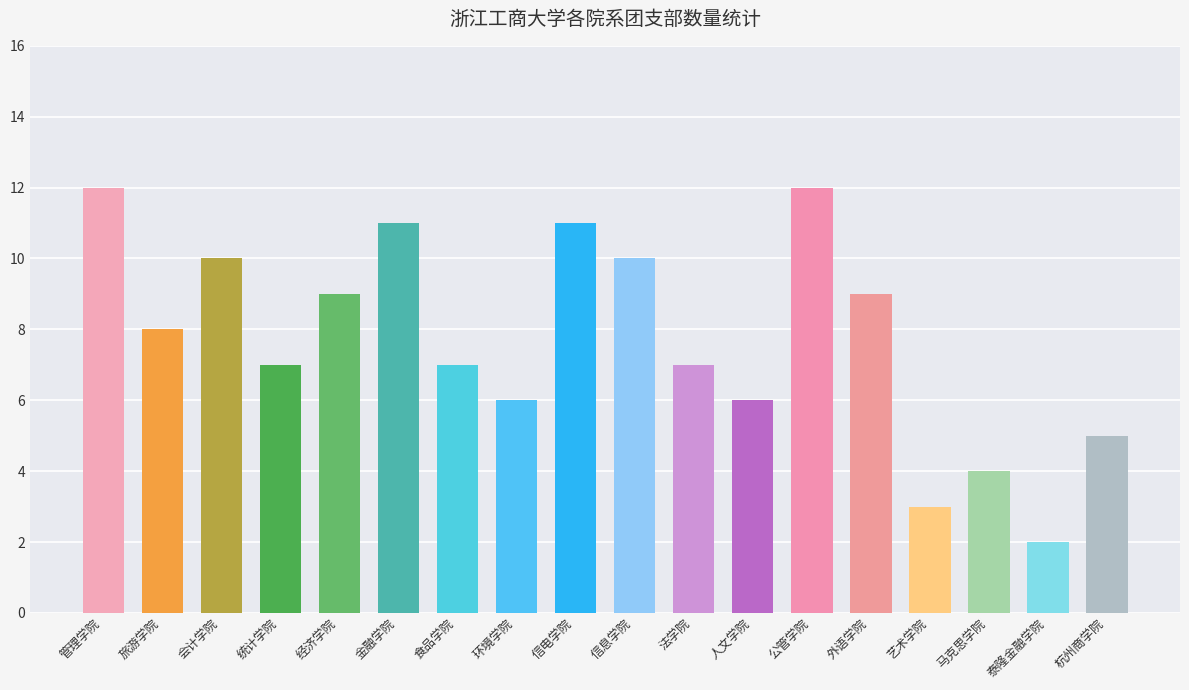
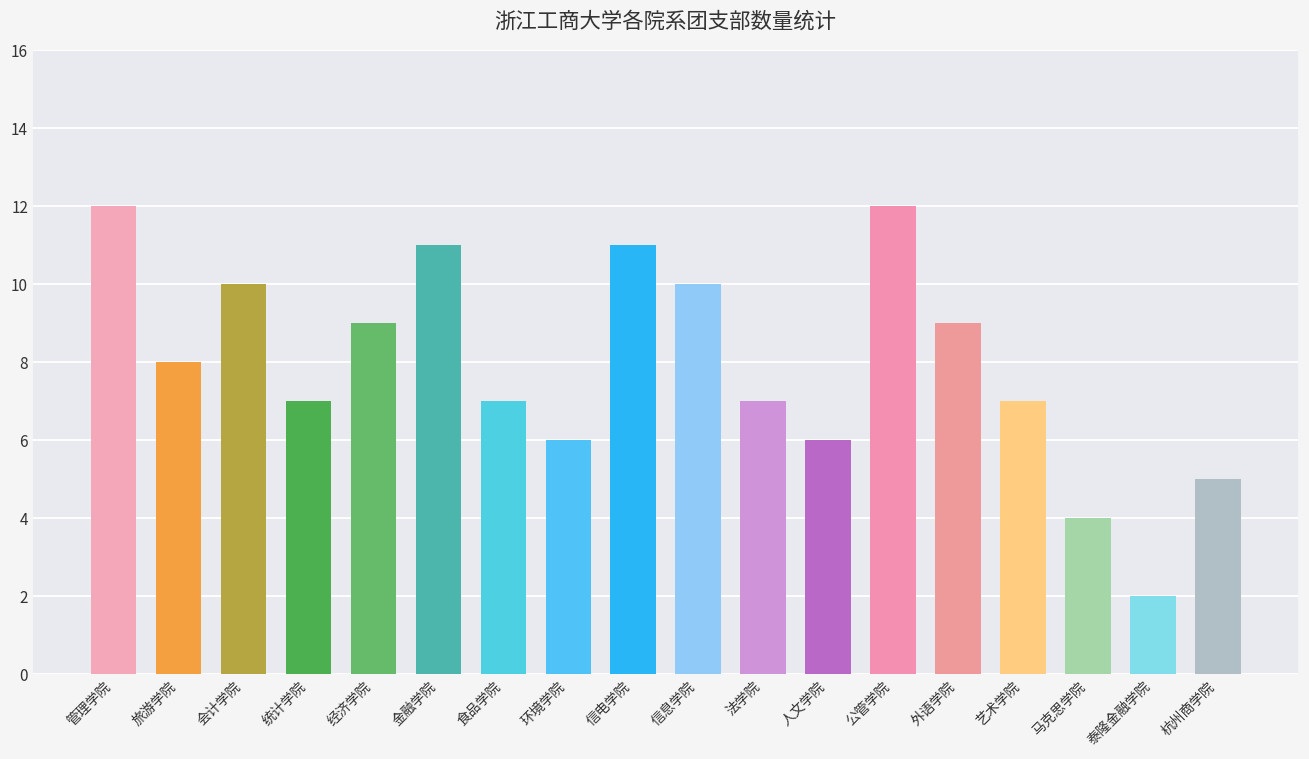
  {
    "管理学院": 12,
    "旅游学院": 8,
    "会计学院": 10,
    "统计学院": 7,
    "经济学院": 9,
    "金融学院": 11,
    "食品学院": 7,
    "环境学院": 6,
    "信电学院": 11,
    "信息学院": 10,
    "法学院": 7,
    "人文学院": 6,
    "公管学院": 12,
    "外语学院": 9,
-   "艺术学院": 3,
+   "艺术学院": 7,
    "马克思学院": 4,
    "泰隆金融学院": 2,
    "杭州商学院": 5
  }
